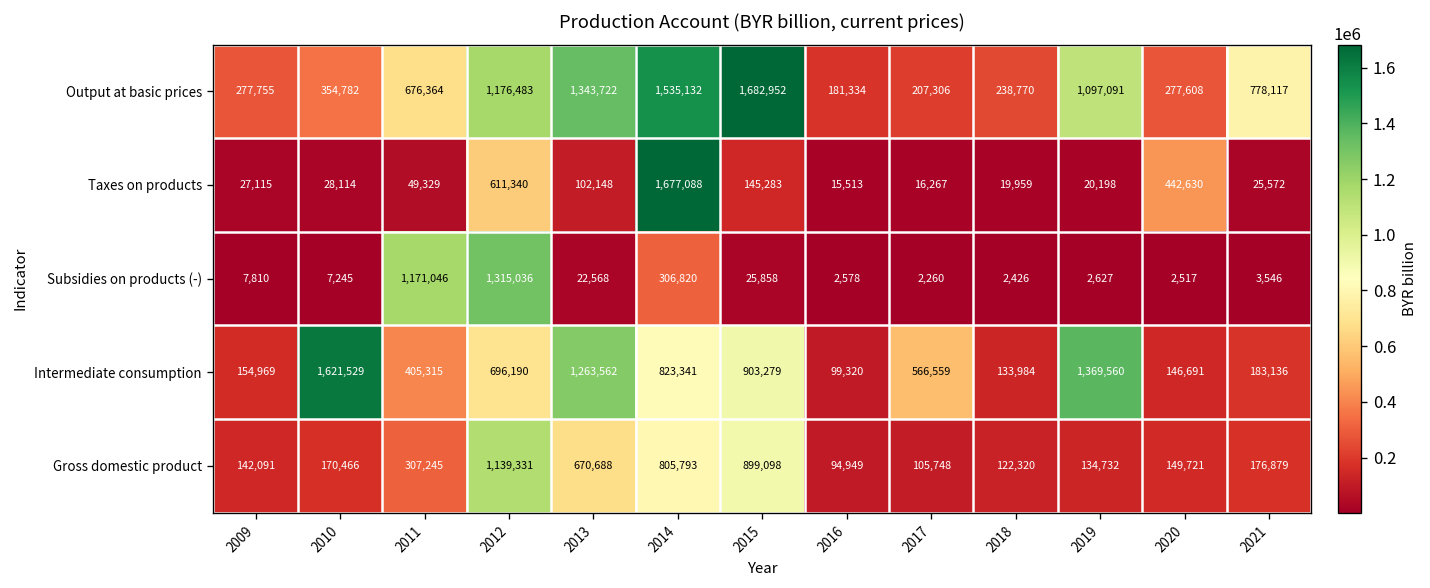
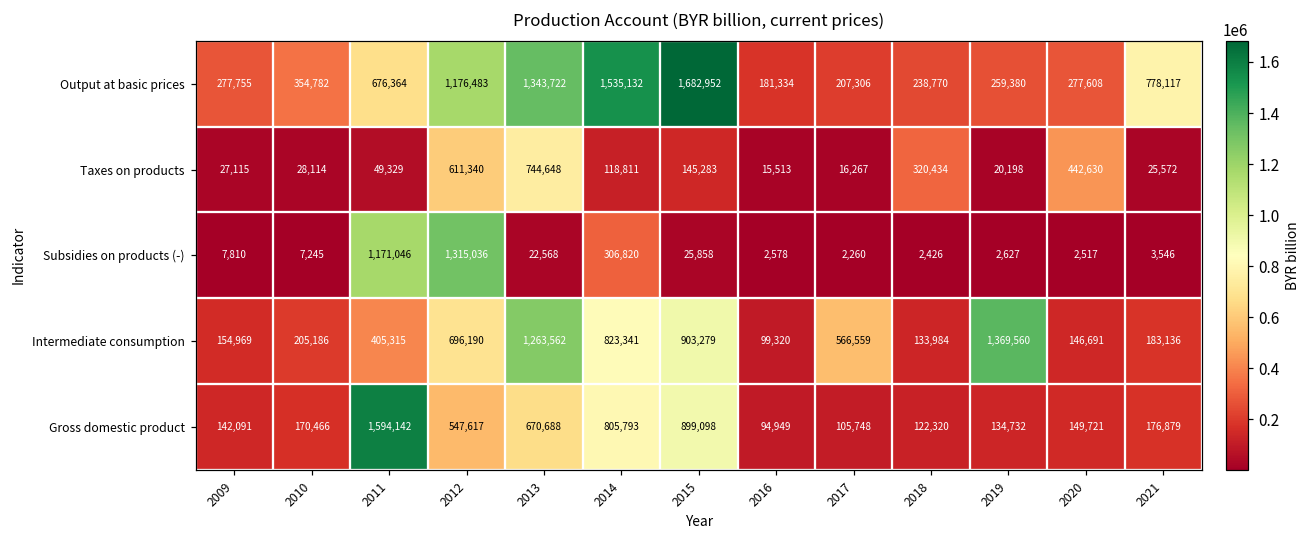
  {
    "Output at basic prices": {
      "2009": "277,755",
      "2010": "354,782",
      "2011": "676,364",
      "2012": "1,176,483",
      "2013": "1,343,722",
      "2014": "1,535,132",
      "2015": "1,682,952",
      "2016": "181,334",
      "2017": "207,306",
      "2018": "238,770",
-     "2019": "1,097,091",
+     "2019": "259,380",
      "2020": "277,608",
      "2021": "778,117"
    },
    "Taxes on products": {
      "2009": "27,115",
      "2010": "28,114",
      "2011": "49,329",
      "2012": "611,340",
-     "2013": "102,148",
-     "2014": "1,677,088",
+     "2013": "744,648",
+     "2014": "118,811",
      "2015": "145,283",
      "2016": "15,513",
      "2017": "16,267",
-     "2018": "19,959",
+     "2018": "320,434",
      "2019": "20,198",
      "2020": "442,630",
      "2021": "25,572"
    },
    "Subsidies on products (-)": {
      "2009": "7,810",
      "2010": "7,245",
      "2011": "1,171,046",
      "2012": "1,315,036",
      "2013": "22,568",
      "2014": "306,820",
      "2015": "25,858",
      "2016": "2,578",
      "2017": "2,260",
      "2018": "2,426",
      "2019": "2,627",
      "2020": "2,517",
      "2021": "3,546"
    },
    "Intermediate consumption": {
      "2009": "154,969",
-     "2010": "1,621,529",
+     "2010": "205,186",
      "2011": "405,315",
      "2012": "696,190",
      "2013": "1,263,562",
      "2014": "823,341",
      "2015": "903,279",
      "2016": "99,320",
      "2017": "566,559",
      "2018": "133,984",
      "2019": "1,369,560",
      "2020": "146,691",
      "2021": "183,136"
    },
    "Gross domestic product": {
      "2009": "142,091",
      "2010": "170,466",
-     "2011": "307,245",
-     "2012": "1,139,331",
+     "2011": "1,594,142",
+     "2012": "547,617",
      "2013": "670,688",
      "2014": "805,793",
      "2015": "899,098",
      "2016": "94,949",
      "2017": "105,748",
      "2018": "122,320",
      "2019": "134,732",
      "2020": "149,721",
      "2021": "176,879"
    }
  }
